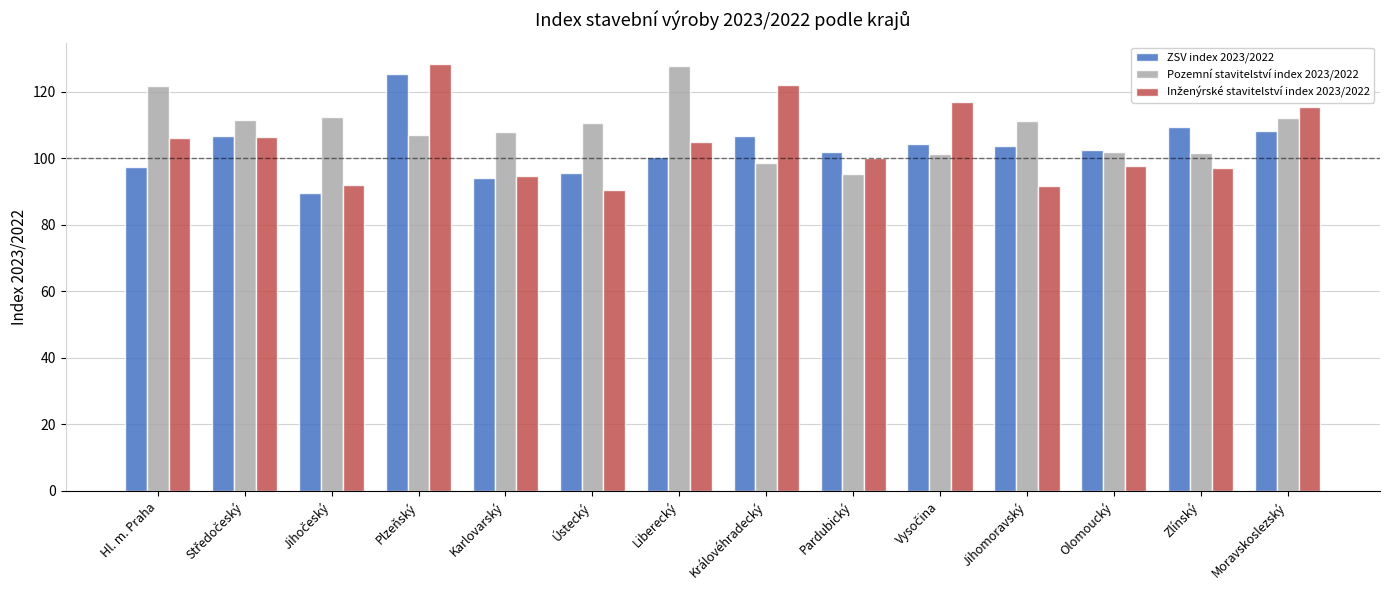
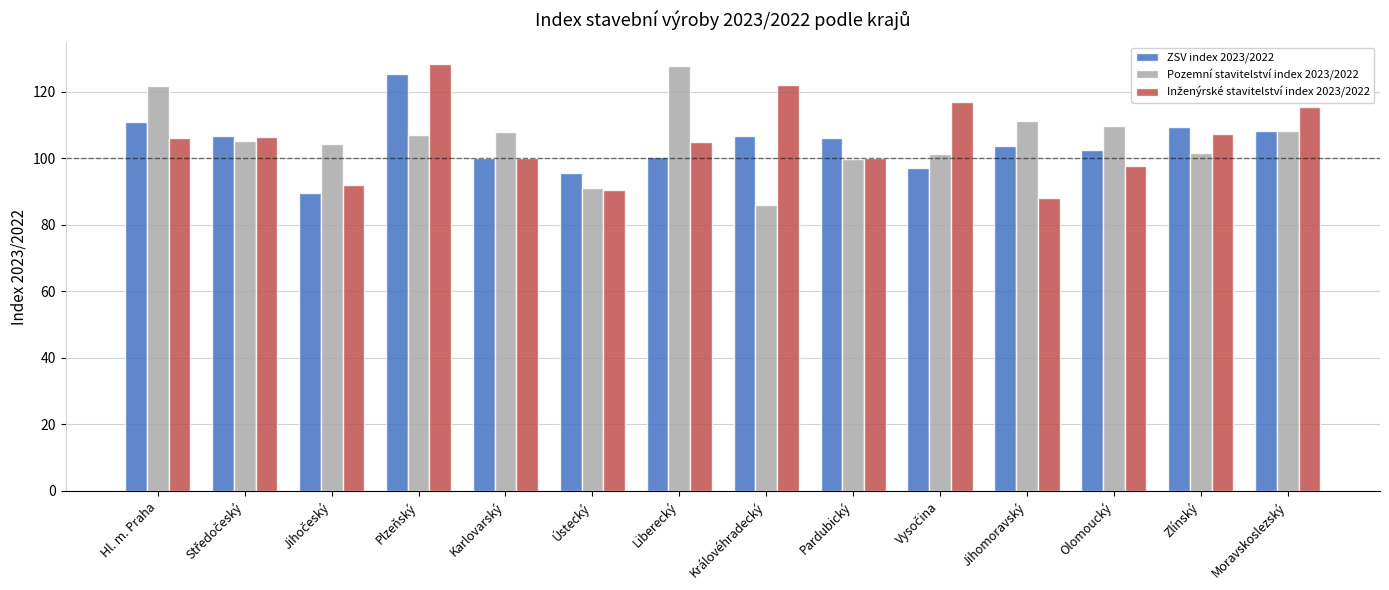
  {
    "ZSV index 2023/2022": {
-     "Hl. m. Praha": 97,
+     "Hl. m. Praha": 111,
      "Středočeský": 107,
      "Jihočeský": 90,
      "Plzeňský": 125,
-     "Karlovarský": 94,
+     "Karlovarský": 100,
      "Ústecký": 96,
      "Liberecký": 100,
      "Královéhradecký": 107,
-     "Pardubický": 102,
-     "Vysočina": 104,
+     "Pardubický": 106,
+     "Vysočina": 97,
      "Jihomoravský": 104,
      "Olomoucký": 103,
      "Zlínský": 109,
      "Moravskoslezský": 108
    },
    "Pozemní stavitelství index 2023/2022": {
      "Hl. m. Praha": 122,
-     "Středočeský": 112,
-     "Jihočeský": 113,
+     "Středočeský": 105,
+     "Jihočeský": 104,
      "Plzeňský": 107,
      "Karlovarský": 108,
-     "Ústecký": 111,
+     "Ústecký": 91,
      "Liberecký": 128,
-     "Královéhradecký": 99,
-     "Pardubický": 95,
+     "Královéhradecký": 86,
+     "Pardubický": 100,
      "Vysočina": 101,
      "Jihomoravský": 111,
-     "Olomoucký": 102,
+     "Olomoucký": 110,
      "Zlínský": 102,
-     "Moravskoslezský": 112
+     "Moravskoslezský": 108
    },
    "Inženýrské stavitelství index 2023/2022": {
      "Hl. m. Praha": 106,
      "Středočeský": 106,
      "Jihočeský": 92,
      "Plzeňský": 128,
-     "Karlovarský": 95,
+     "Karlovarský": 100,
      "Ústecký": 90,
      "Liberecký": 105,
      "Královéhradecký": 122,
      "Pardubický": 100,
      "Vysočina": 117,
-     "Jihomoravský": 92,
+     "Jihomoravský": 88,
      "Olomoucký": 98,
-     "Zlínský": 97,
+     "Zlínský": 107,
      "Moravskoslezský": 115
    }
  }
